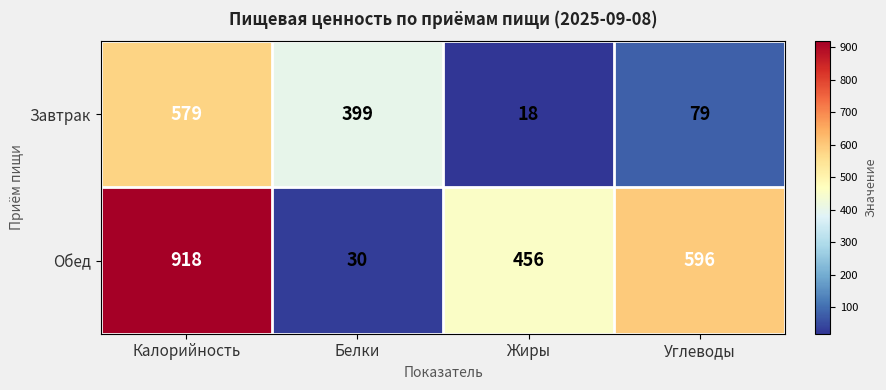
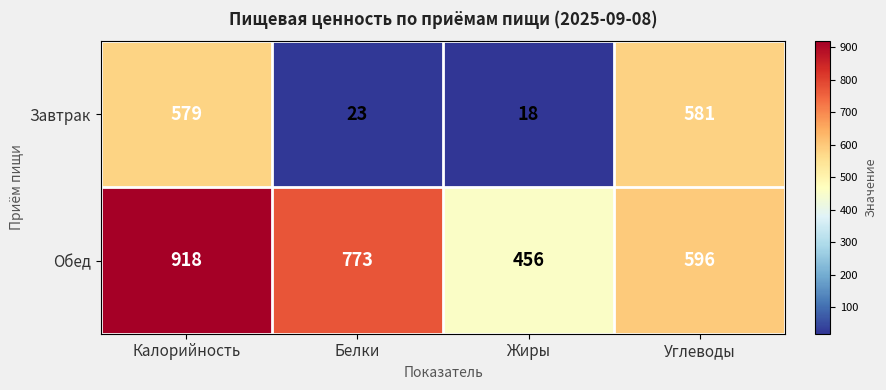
  {
    "Завтрак": {
      "Калорийность": 579,
-     "Белки": 399,
+     "Белки": 23,
      "Жиры": 18,
-     "Углеводы": 79
+     "Углеводы": 581
    },
    "Обед": {
      "Калорийность": 918,
-     "Белки": 30,
+     "Белки": 773,
      "Жиры": 456,
      "Углеводы": 596
    }
  }
